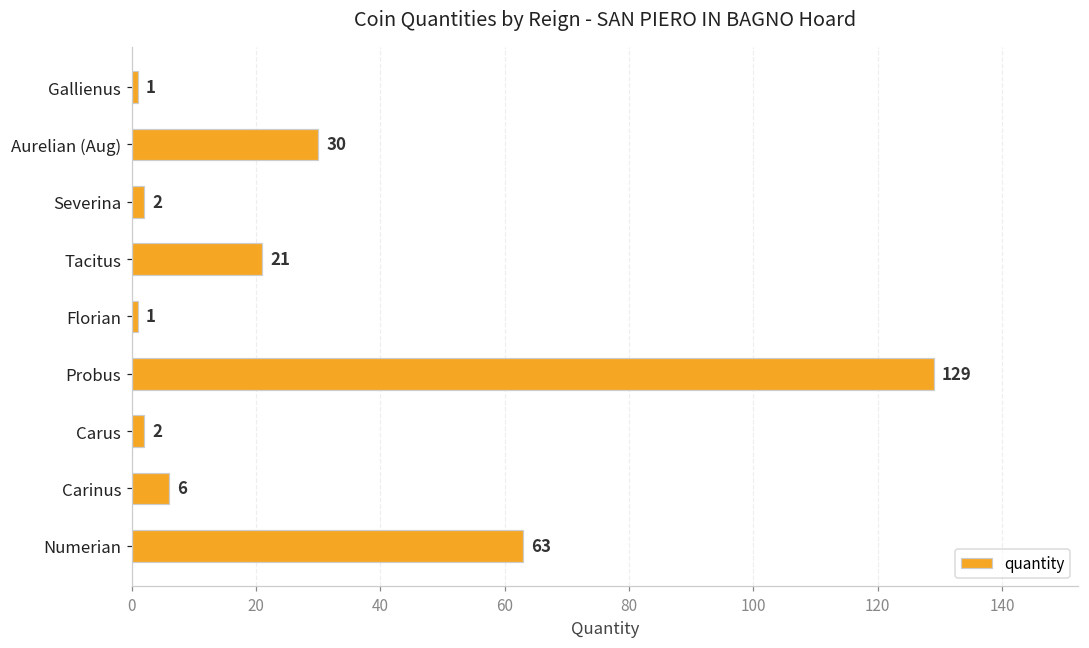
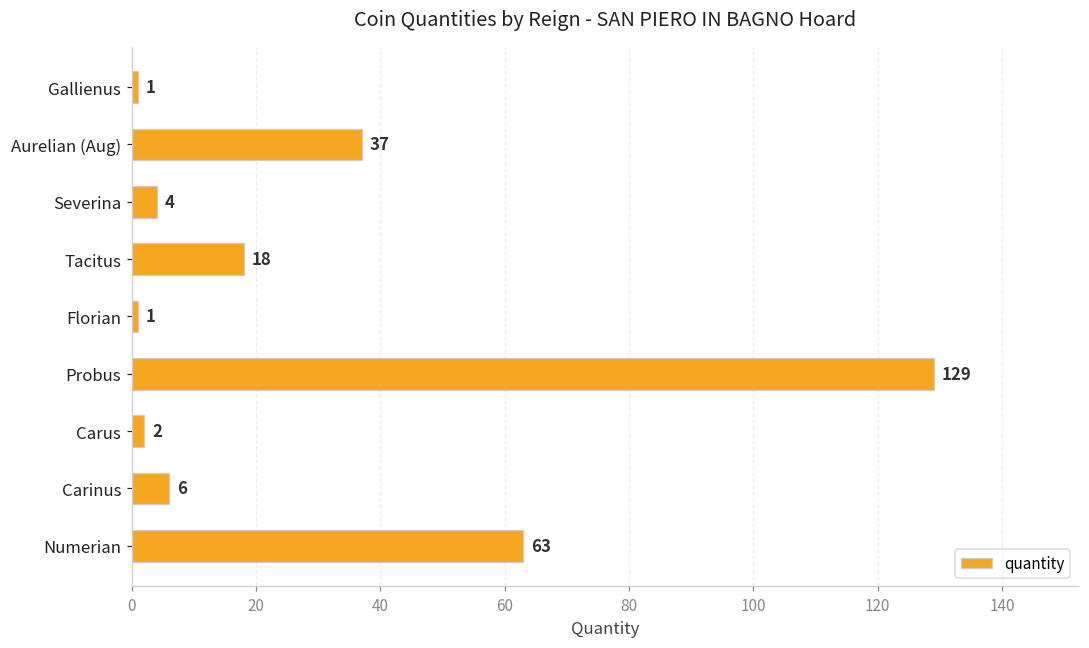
  {
    "Gallienus": 1,
-   "Aurelian (Aug)": 30,
-   "Severina": 2,
-   "Tacitus": 21,
+   "Aurelian (Aug)": 37,
+   "Severina": 4,
+   "Tacitus": 18,
    "Florian": 1,
    "Probus": 129,
    "Carus": 2,
    "Carinus": 6,
    "Numerian": 63
  }
